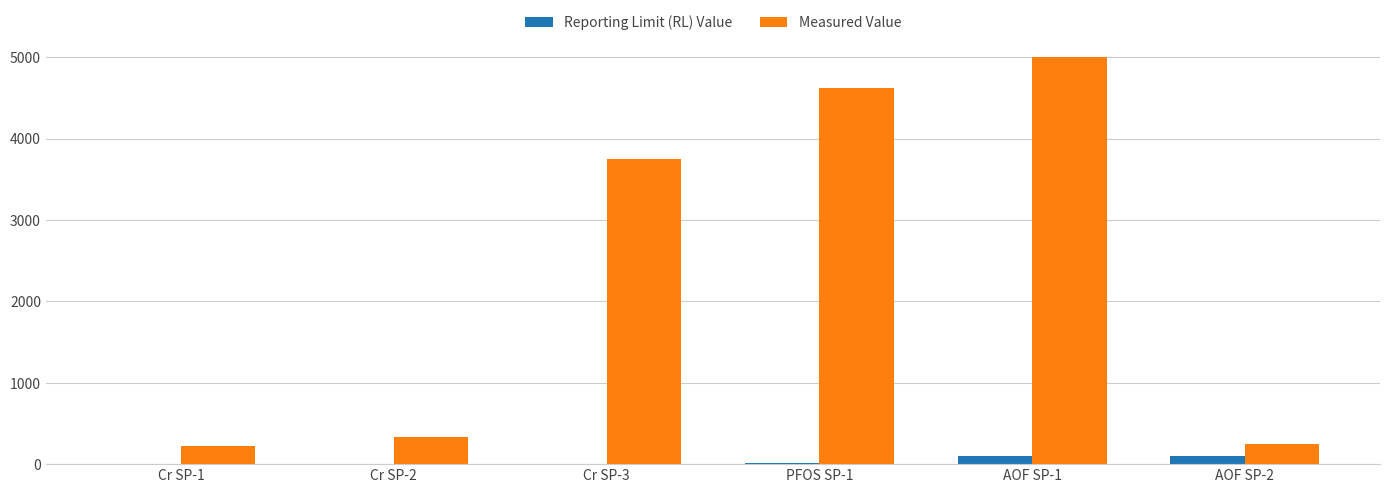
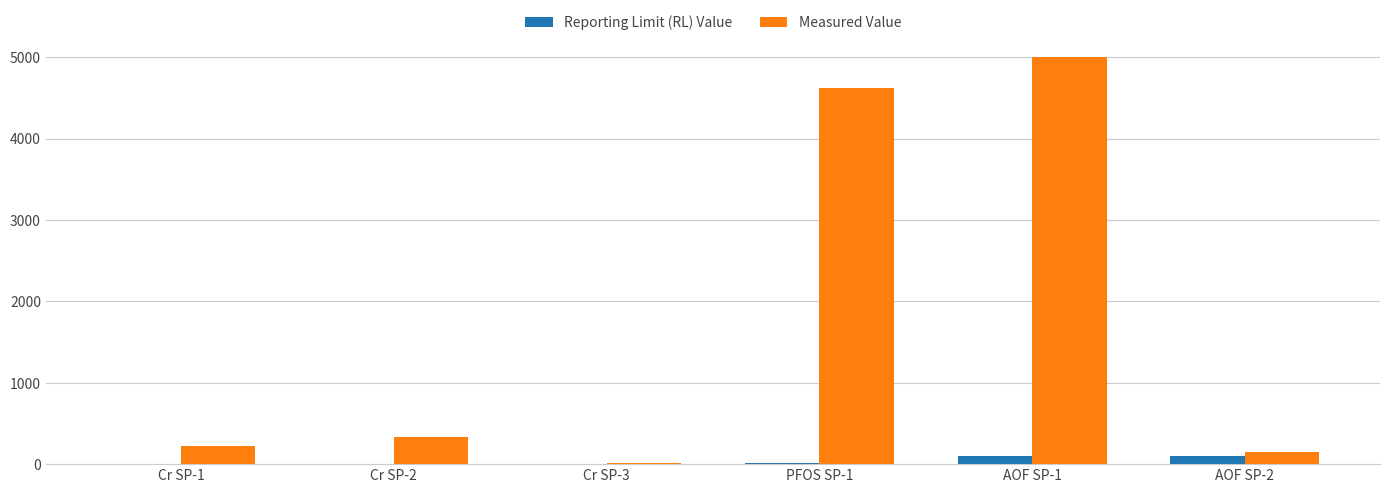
  {
    "Reporting Limit (RL) Value": {
      "AOF SP-1": 100,
      "AOF SP-2": 100
    },
    "Measured Value": {
      "Cr SP-1": 200,
      "Cr SP-2": 300,
-     "Cr SP-3": 3800,
+     "Cr SP-3": 0,
      "PFOS SP-1": 4600,
      "AOF SP-1": 5000,
-     "AOF SP-2": 300
+     "AOF SP-2": 200
    }
  }
